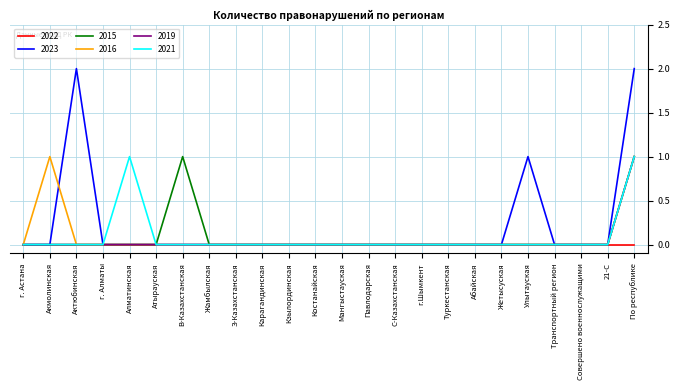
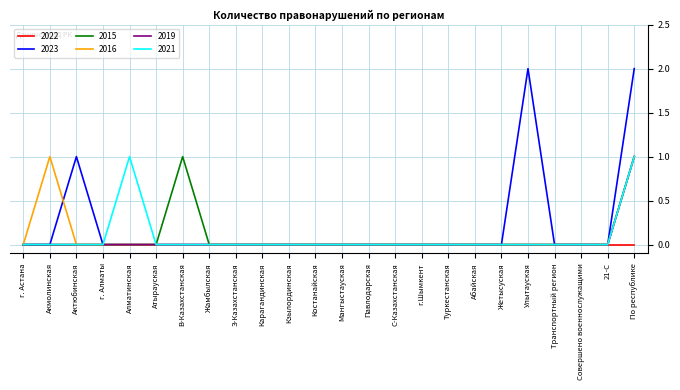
  {
    "2022": {
      "По республике": 0
    },
    "2023": {
-     "Актюбинская": 2,
-     "Улытауская": 1,
+     "Актюбинская": 1,
+     "Улытауская": 2,
      "По республике": 2
    },
    "2015": {
      "В-Казахстанская": 1
    },
    "2016": {
      "Акмолинская": 1
    },
    "2021": {
      "Алматинская": 1
    }
  }
